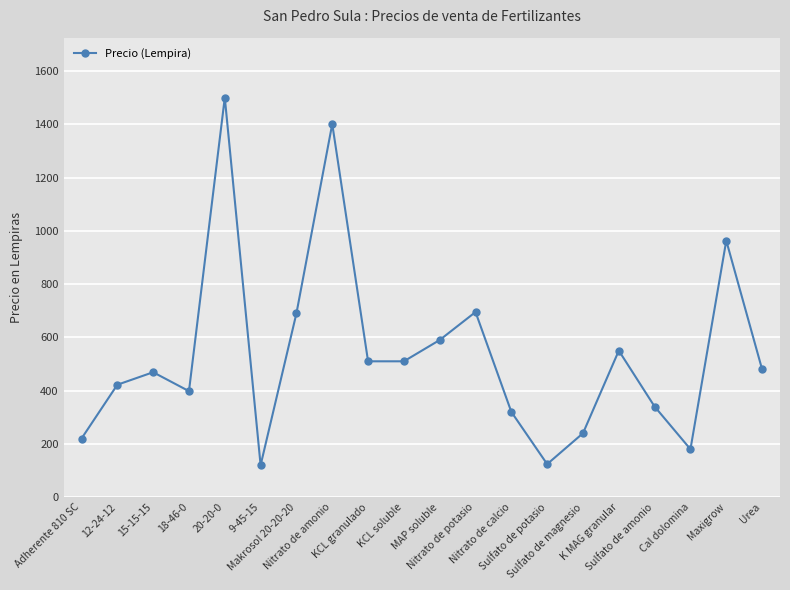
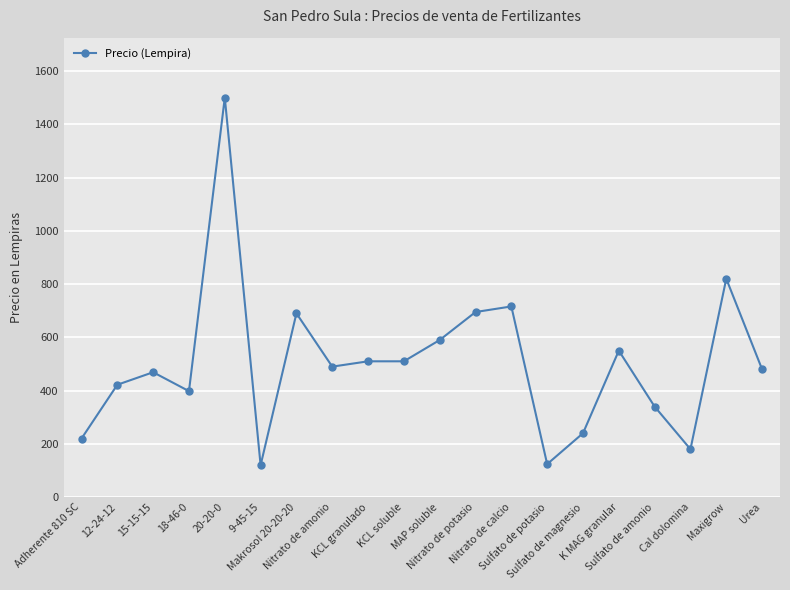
  {
    "Adherente 810 SC": 220,
    "12-24-12": 420,
    "15-15-15": 470,
    "18-46-0": 400,
    "20-20-0": 1500,
    "9-45-15": 120,
    "Makrosol 20-20-20": 690,
-   "Nitrato de amonio": 1400,
+   "Nitrato de amonio": 490,
    "KCL granulado": 510,
    "KCL soluble": 510,
    "MAP soluble": 590,
    "Nitrato de potasio": 700,
-   "Nitrato de calcio": 320,
+   "Nitrato de calcio": 720,
    "Sulfato de potasio": 120,
    "Sulfato de magnesio": 240,
    "K MAG granular": 550,
    "Sulfato de amonio": 340,
    "Cal dolomina": 180,
-   "Maxigrow": 960,
+   "Maxigrow": 820,
    "Urea": 480
  }
